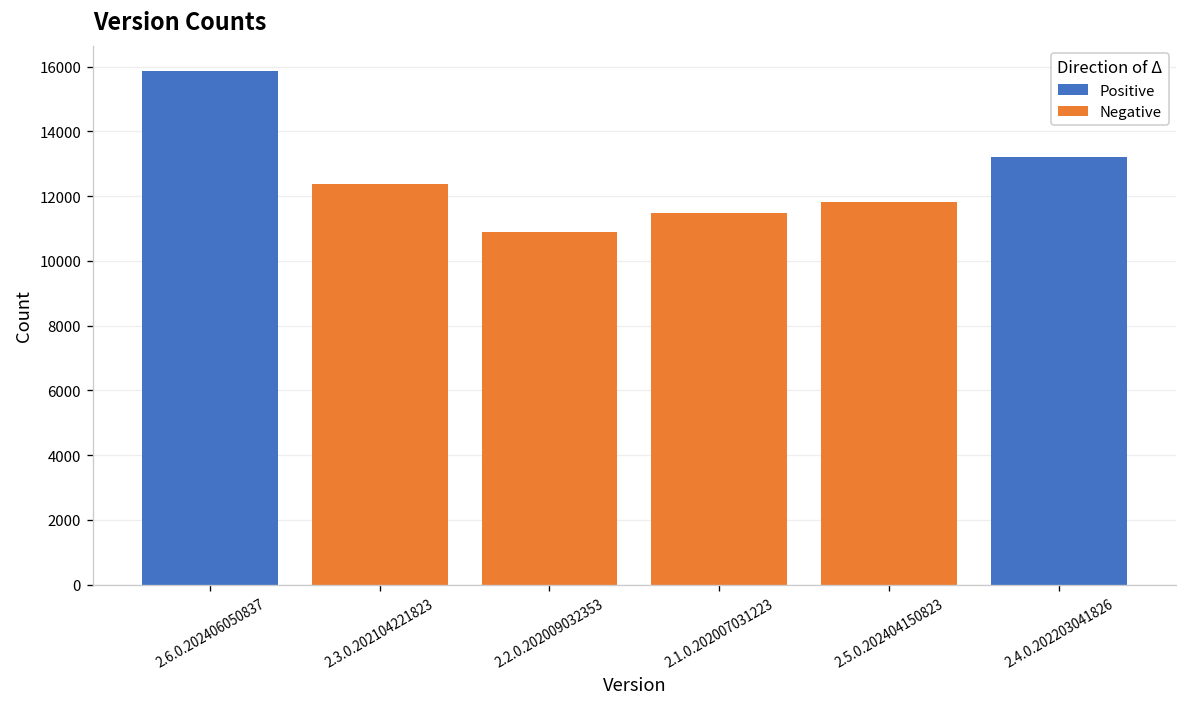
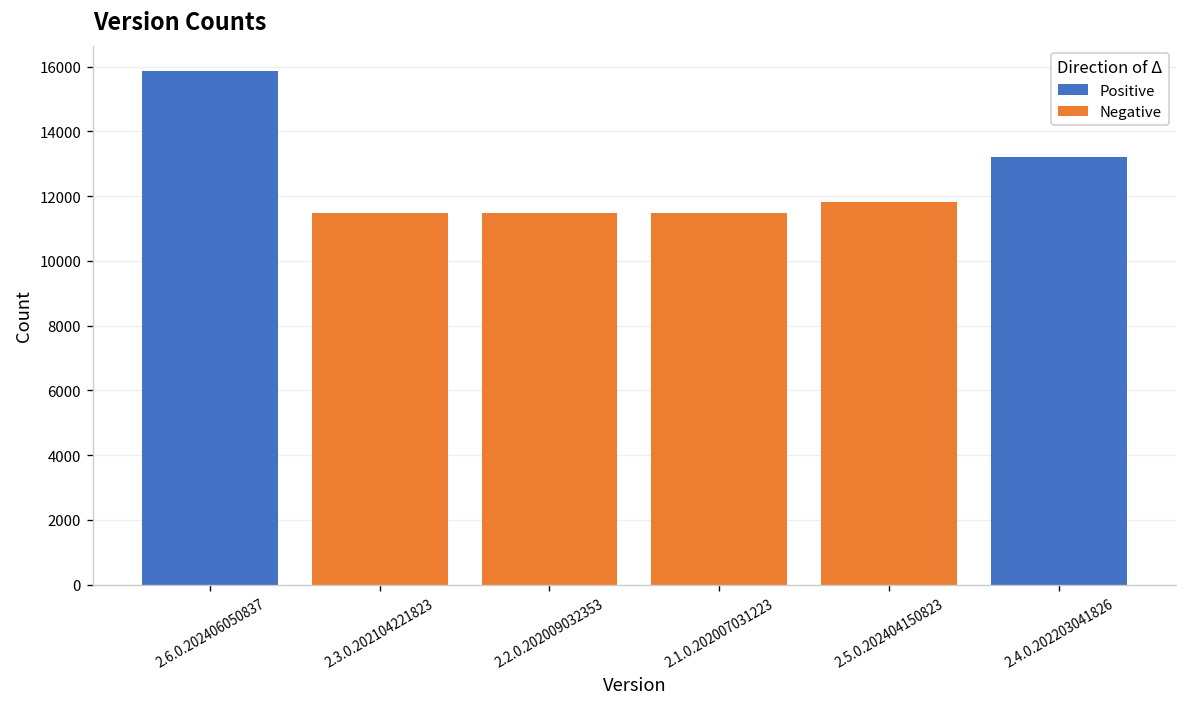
  {
    "Positive": {
      "2.6.0.202406050837": 15900,
      "2.3.0.202104221823": 0,
      "2.2.0.202009032353": 0,
      "2.1.0.202007031223": 0,
      "2.5.0.202404150823": 0,
      "2.4.0.202203041826": 13200
    },
    "Negative": {
      "2.6.0.202406050837": 0,
-     "2.3.0.202104221823": 12400,
-     "2.2.0.202009032353": 10900,
+     "2.3.0.202104221823": 11500,
+     "2.2.0.202009032353": 11500,
      "2.1.0.202007031223": 11500,
      "2.5.0.202404150823": 11800,
      "2.4.0.202203041826": 0
    }
  }
